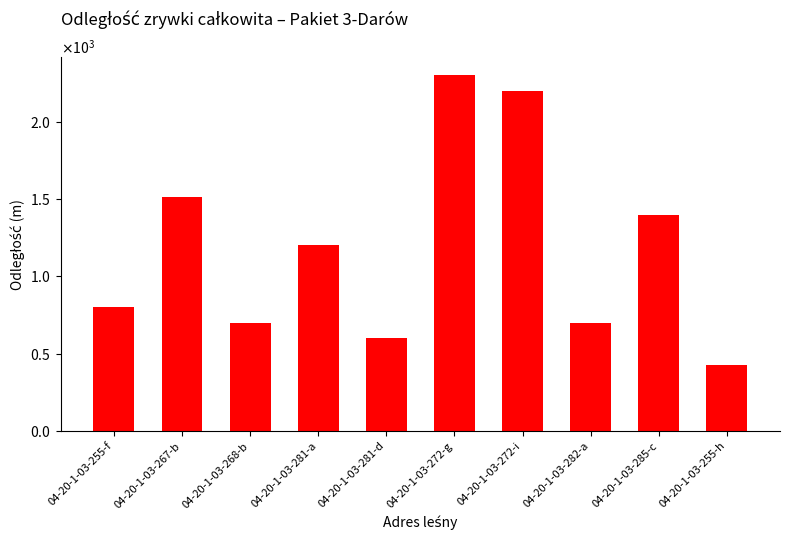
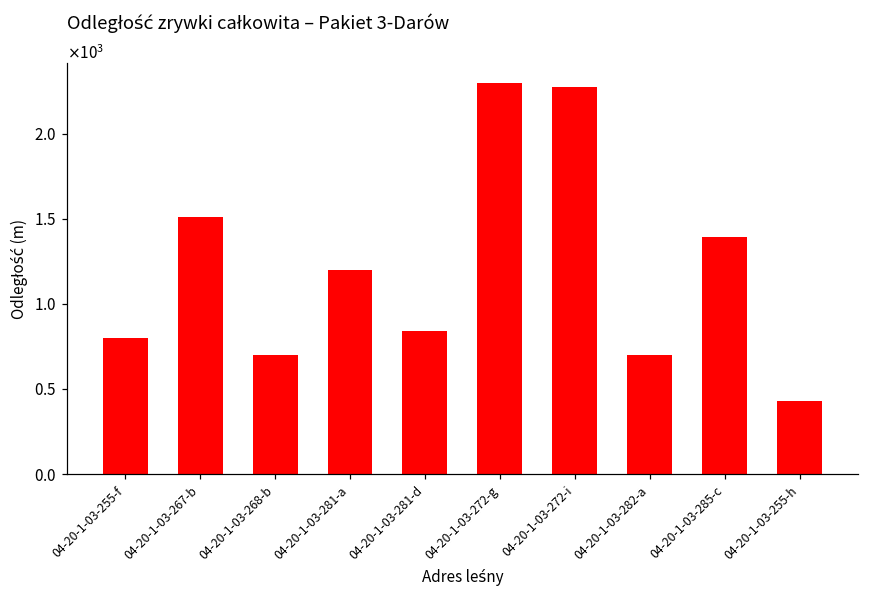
  {
    "04-20-1-03-255-f": 800,
    "04-20-1-03-267-b": 1510,
    "04-20-1-03-268-b": 700,
    "04-20-1-03-281-a": 1200,
-   "04-20-1-03-281-d": 600,
+   "04-20-1-03-281-d": 840,
    "04-20-1-03-272-g": 2300,
-   "04-20-1-03-272-i": 2200,
+   "04-20-1-03-272-i": 2280,
    "04-20-1-03-282-a": 700,
    "04-20-1-03-285-c": 1390,
    "04-20-1-03-255-h": 430
  }
